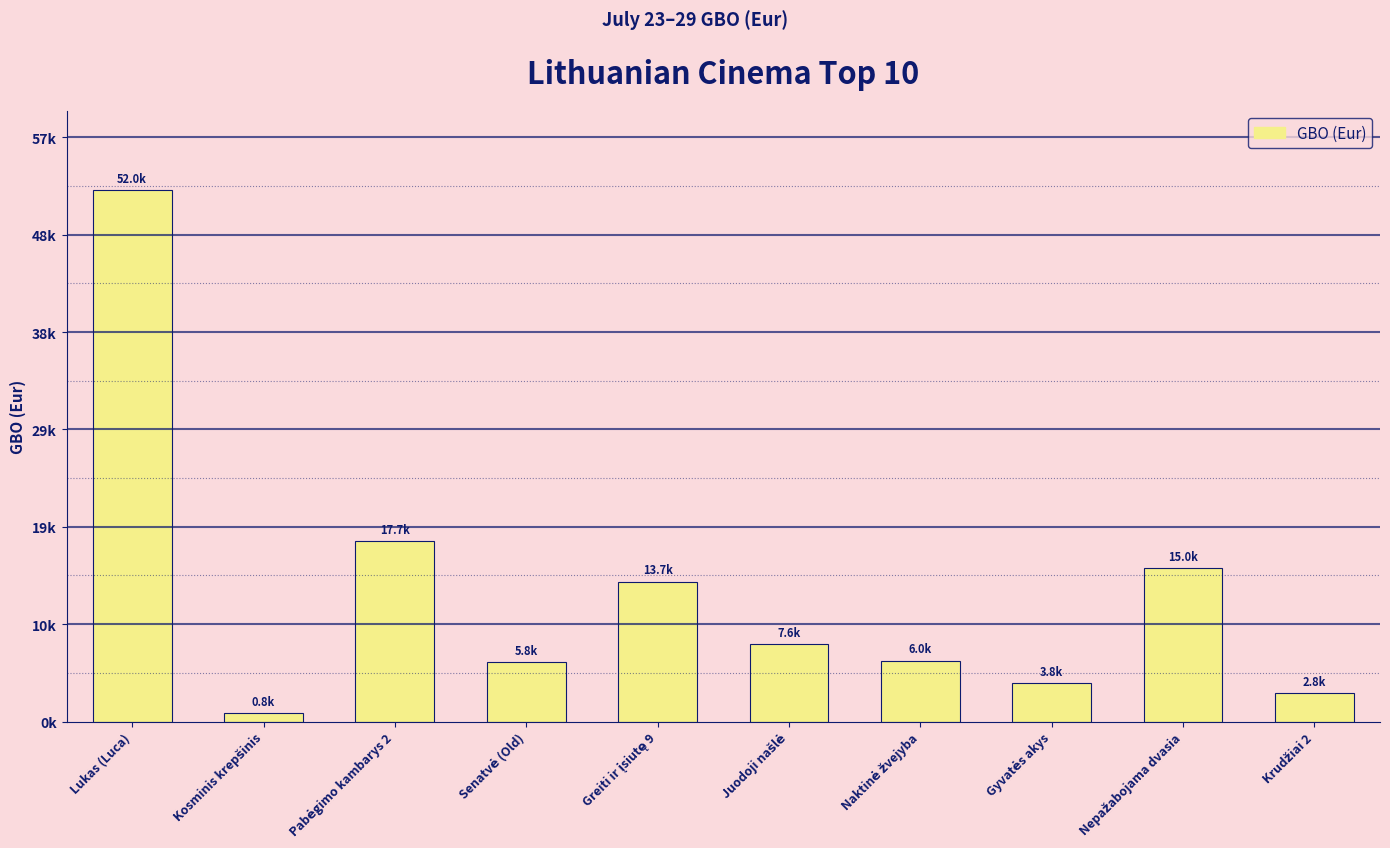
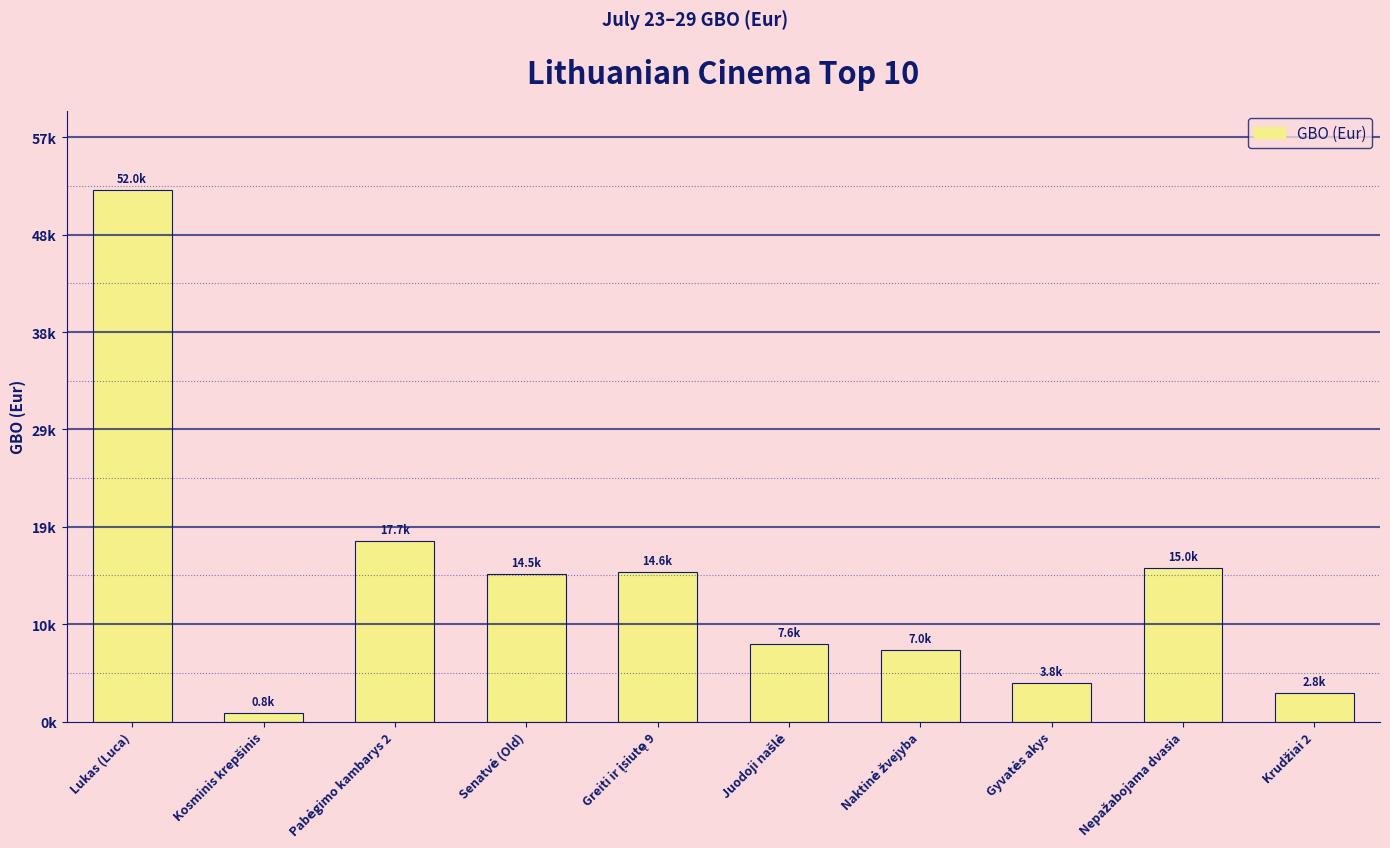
  {
    "Lukas (Luca)": "52.0k",
    "Kosminis krepšinis": "0.8k",
    "Pabėgimo kambarys 2": "17.7k",
-   "Senatvė (Old)": "5.8k",
-   "Greiti ir įsiutę 9": "13.7k",
+   "Senatvė (Old)": "14.5k",
+   "Greiti ir įsiutę 9": "14.6k",
    "Juodoji našlė": "7.6k",
-   "Naktinė žvejyba": "6.0k",
+   "Naktinė žvejyba": "7.0k",
    "Gyvatės akys": "3.8k",
    "Nepažabojama dvasia": "15.0k",
    "Krudžiai 2": "2.8k"
  }
